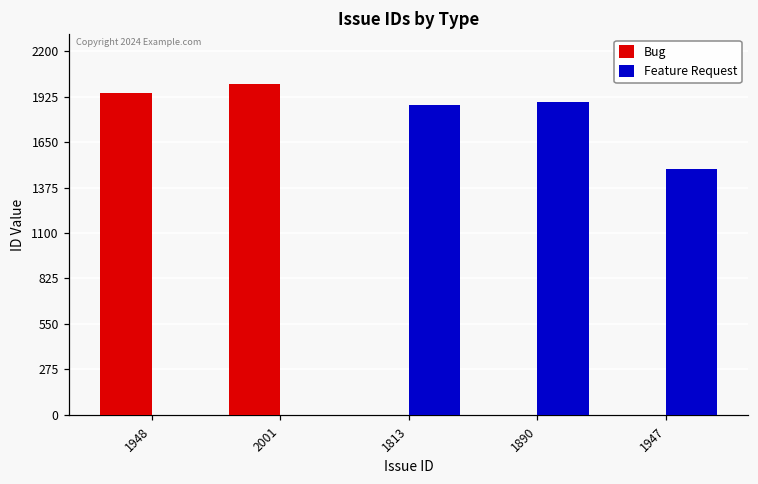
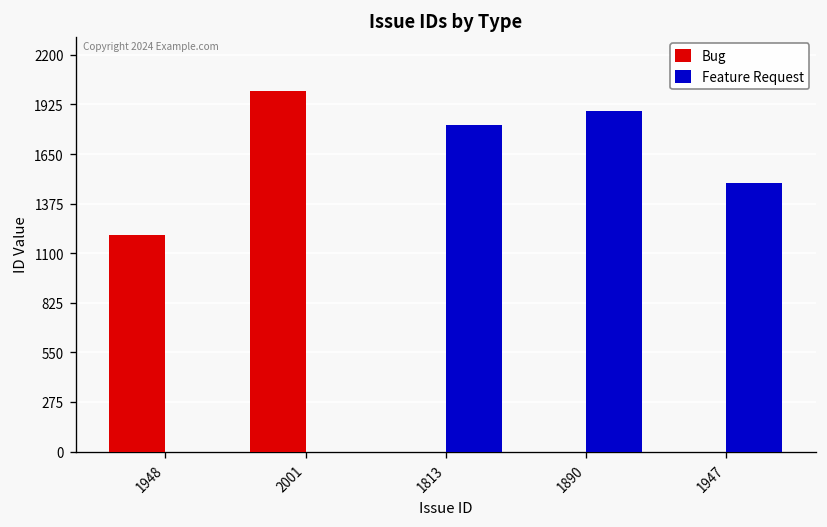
  {
    "Bug": {
-     "1948": 1950,
+     "1948": 1200,
      "2001": 2000,
      "1813": 0,
      "1890": 0,
      "1947": 0
    },
    "Feature Request": {
      "1948": 0,
      "2001": 0,
-     "1813": 1870,
+     "1813": 1810,
      "1890": 1890,
      "1947": 1490
    }
  }
